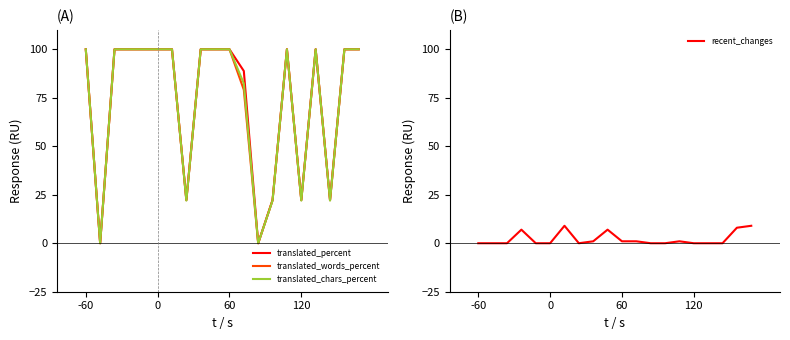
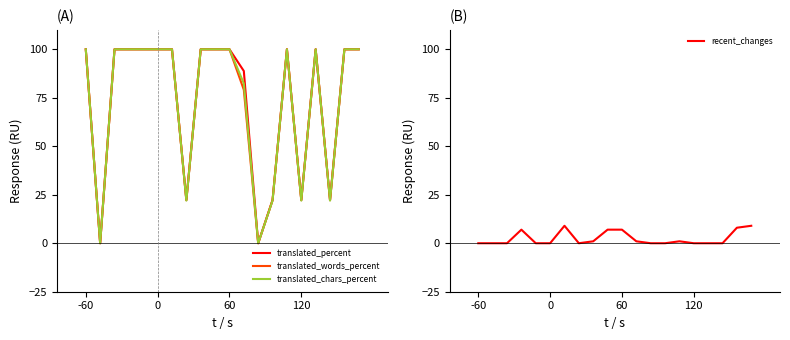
  {
    "(B)": {
      "-60": 0,
      "0": 0,
-     "60": 1,
+     "60": 7,
      "120": 0
    }
  }
